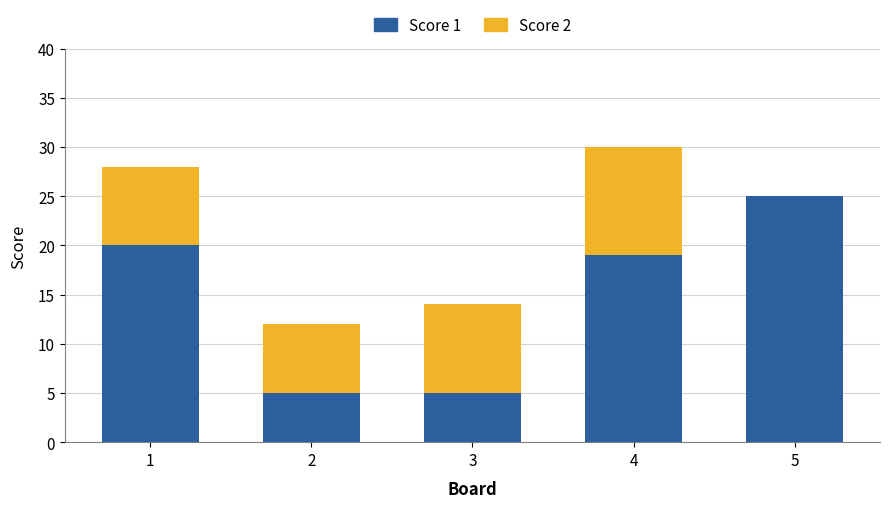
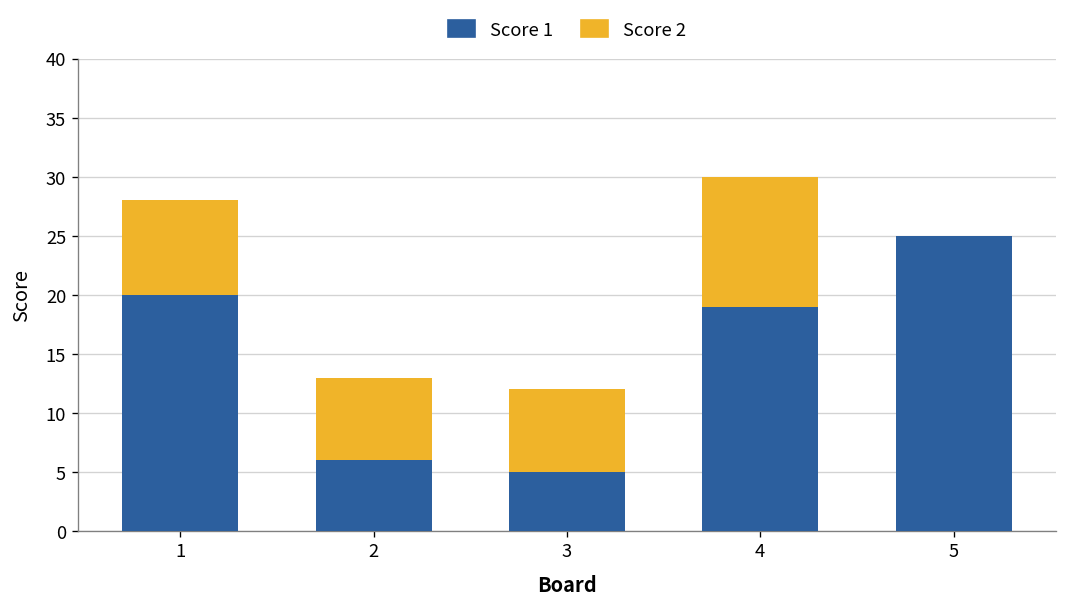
  {
    "Score 1": {
      "1": 20,
-     "2": 5,
+     "2": 6,
      "3": 5,
      "4": 19,
      "5": 25
    },
    "Score 2": {
      "1": 8,
      "2": 7,
-     "3": 9,
+     "3": 7,
      "4": 11,
      "5": 0
    }
  }
